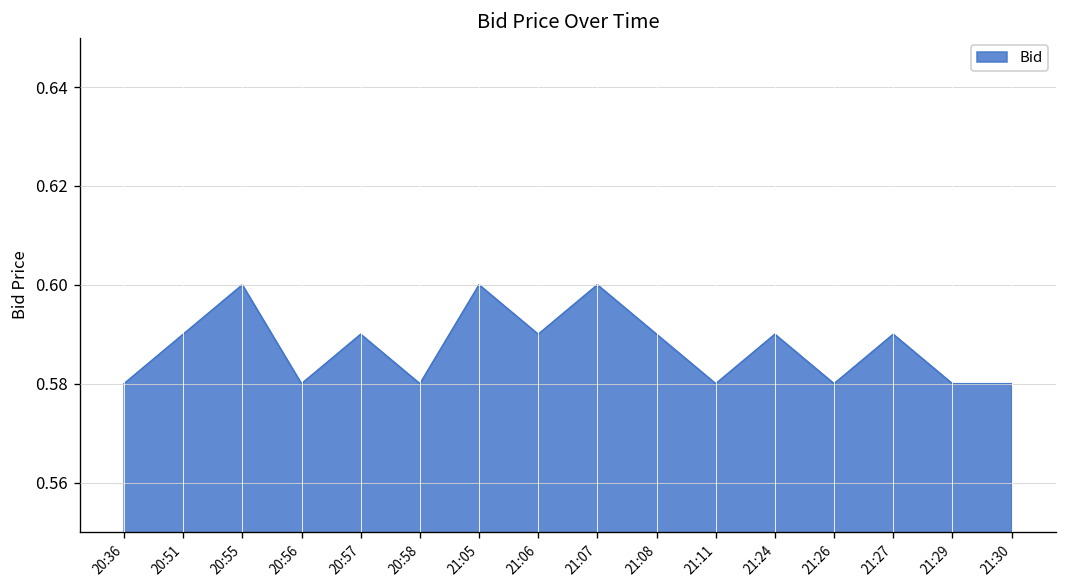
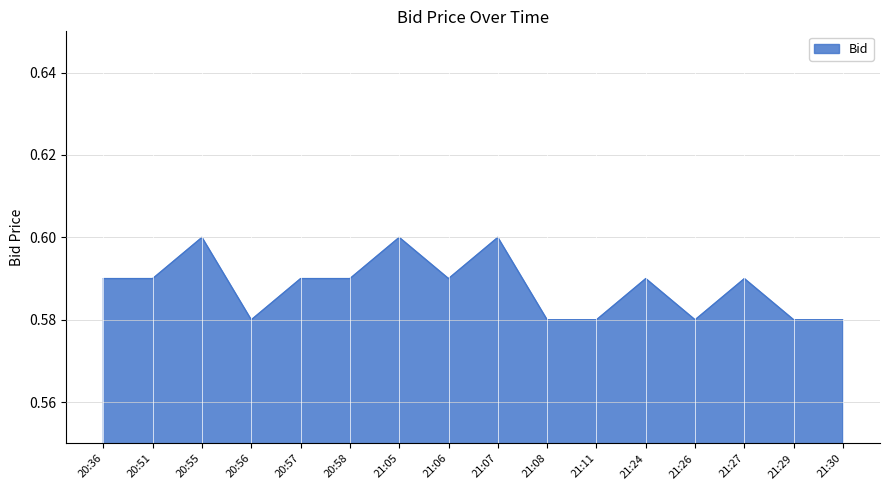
  {
-   "20:36": 0.58,
+   "20:36": 0.59,
    "20:51": 0.59,
    "20:55": 0.60,
    "20:56": 0.58,
    "20:57": 0.59,
-   "20:58": 0.58,
+   "20:58": 0.59,
    "21:05": 0.60,
    "21:06": 0.59,
    "21:07": 0.60,
-   "21:08": 0.59,
+   "21:08": 0.58,
    "21:11": 0.58,
    "21:24": 0.59,
    "21:26": 0.58,
    "21:27": 0.59,
    "21:29": 0.58,
    "21:30": 0.58
  }
